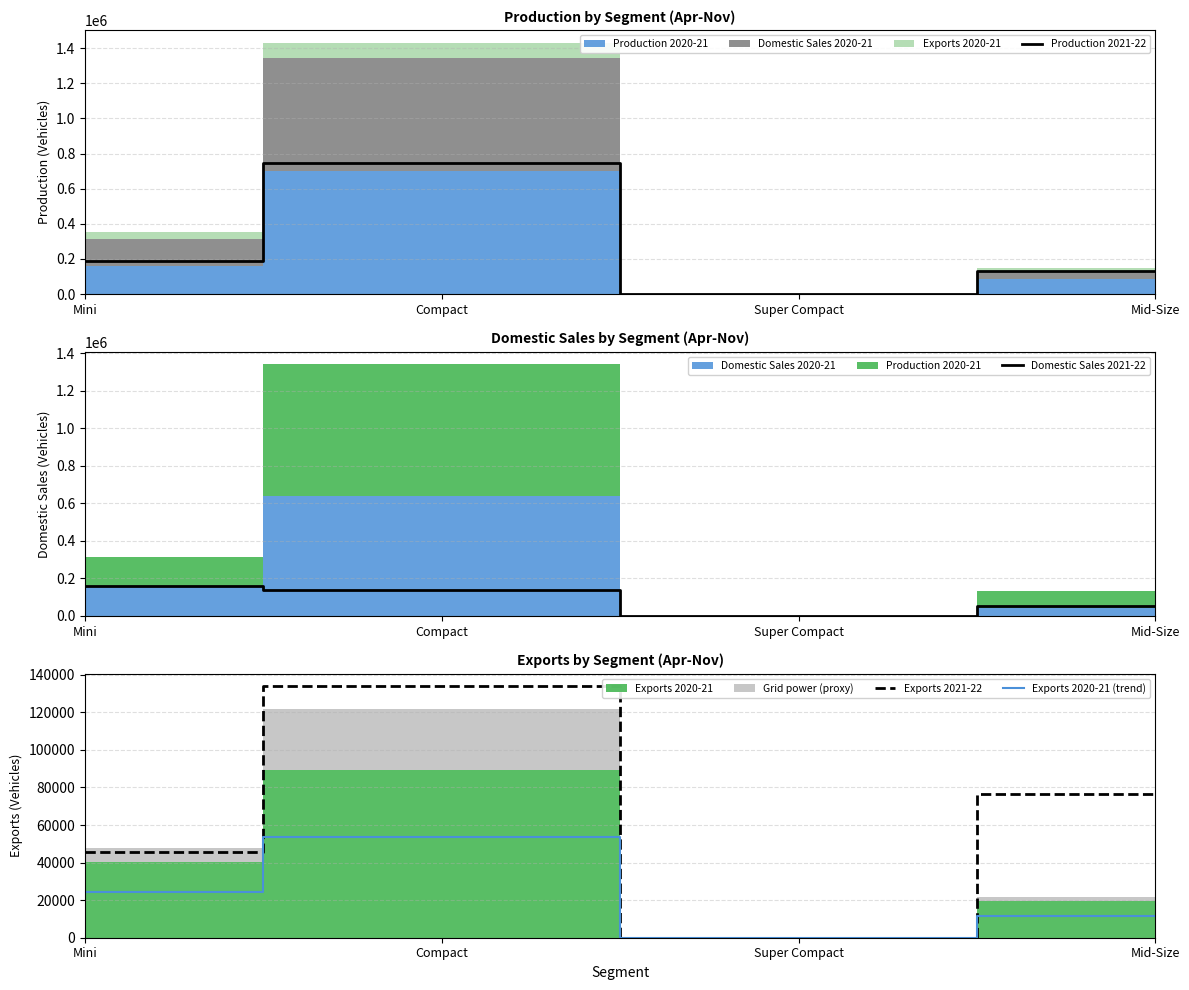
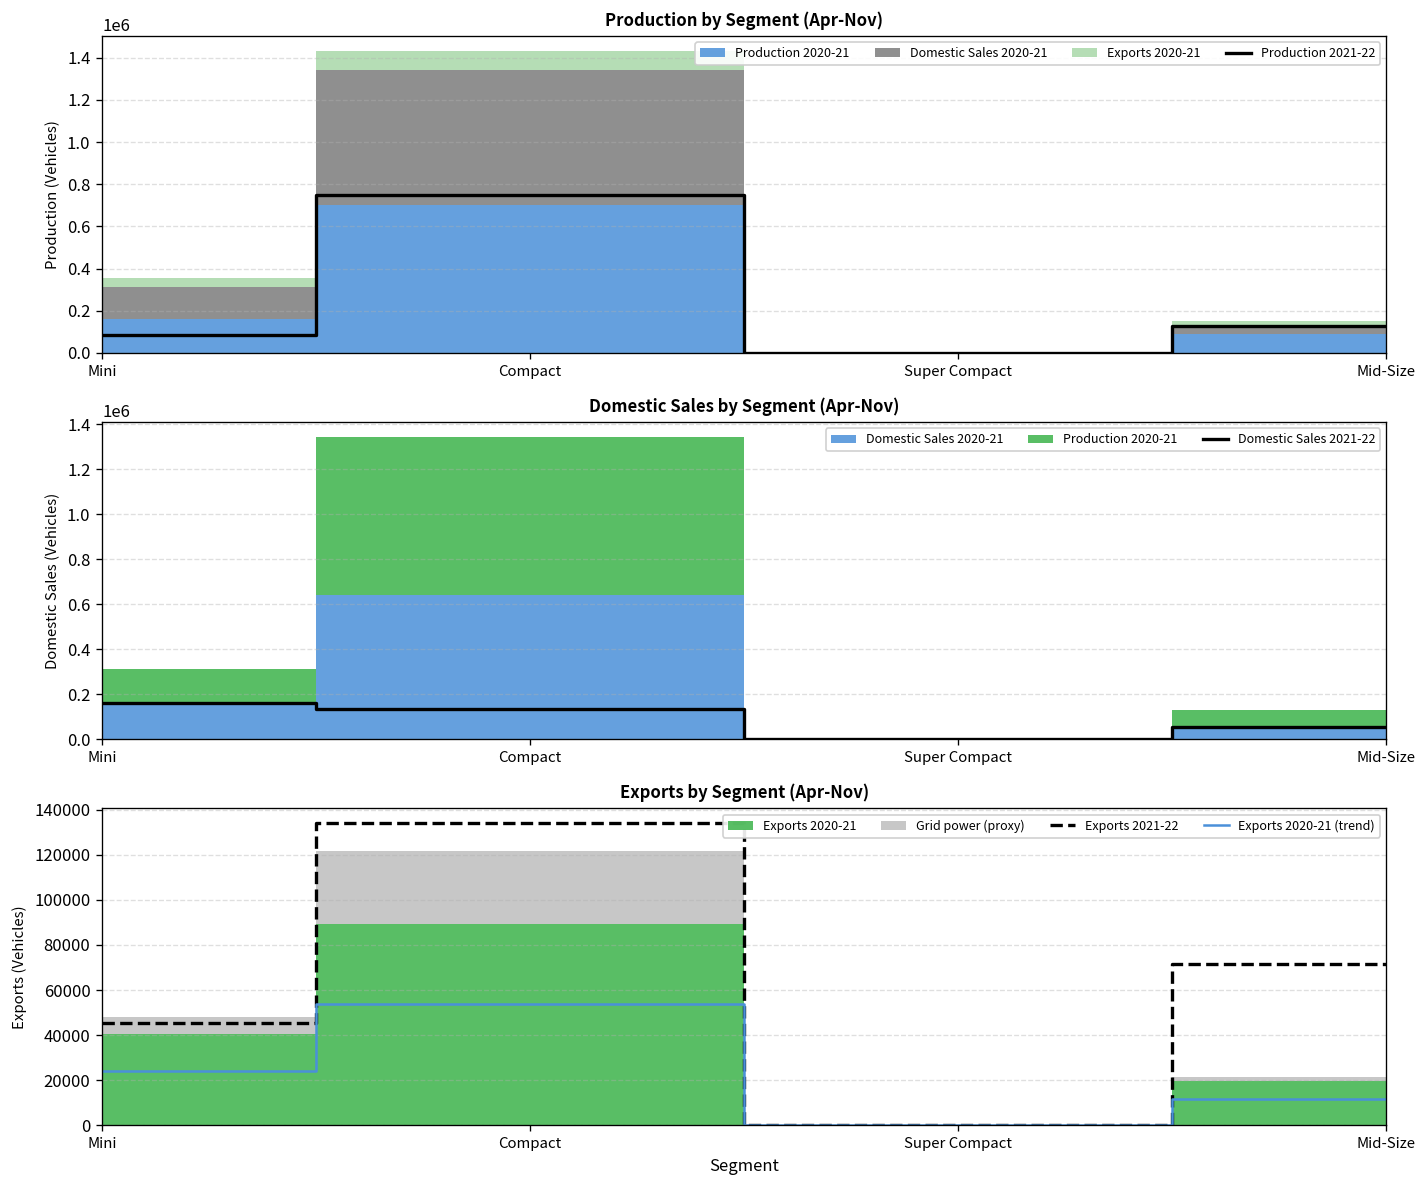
  {
    "Production by Segment (Apr-Nov)": {
      "Production 2021-22": {
-       "Mini": 190000,
+       "Mini": 90000,
        "Compact": 750000,
        "Super Compact": 0
      }
    },
    "Domestic Sales by Segment (Apr-Nov)": {
      "Domestic Sales 2021-22": {
        "Compact": 140000,
        "Super Compact": 0
      }
    },
    "Exports by Segment (Apr-Nov)": {
      "Exports 2021-22": {
        "Mini": 46000,
        "Compact": 134000,
-       "Mid-Size": 76000
+       "Mid-Size": 72000
      },
      "Exports 2020-21 (trend)": {
        "Mini": 24000,
        "Compact": 54000,
        "Mid-Size": 12000
      }
    }
  }
